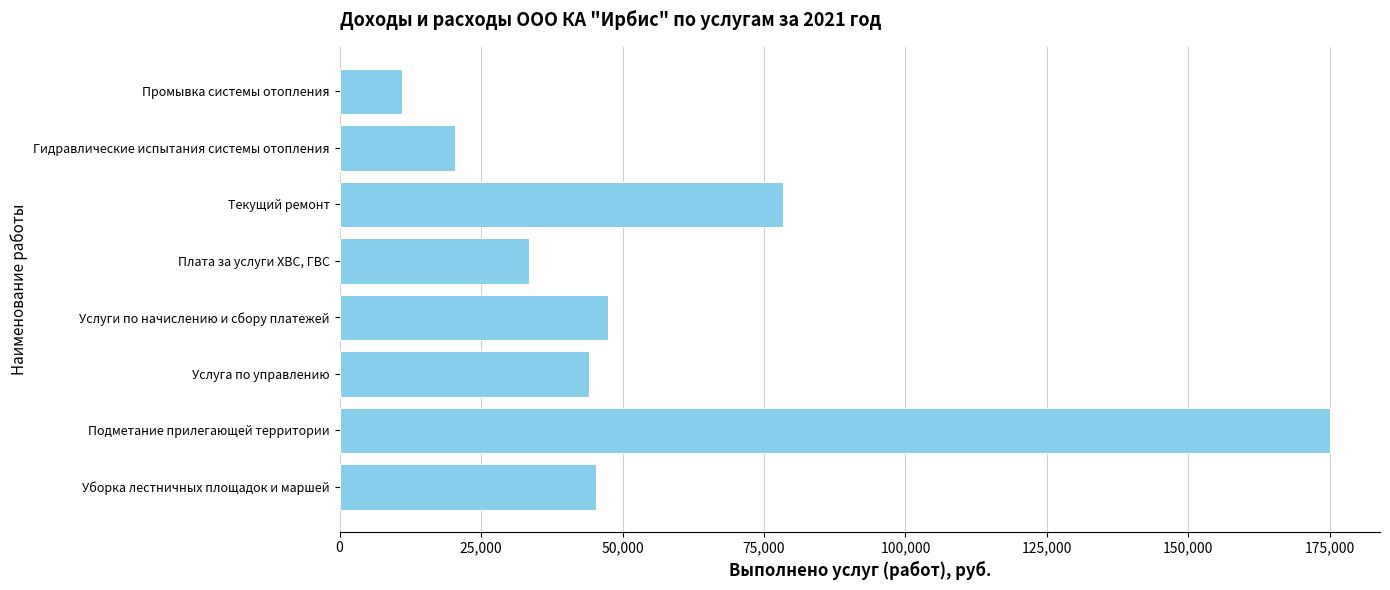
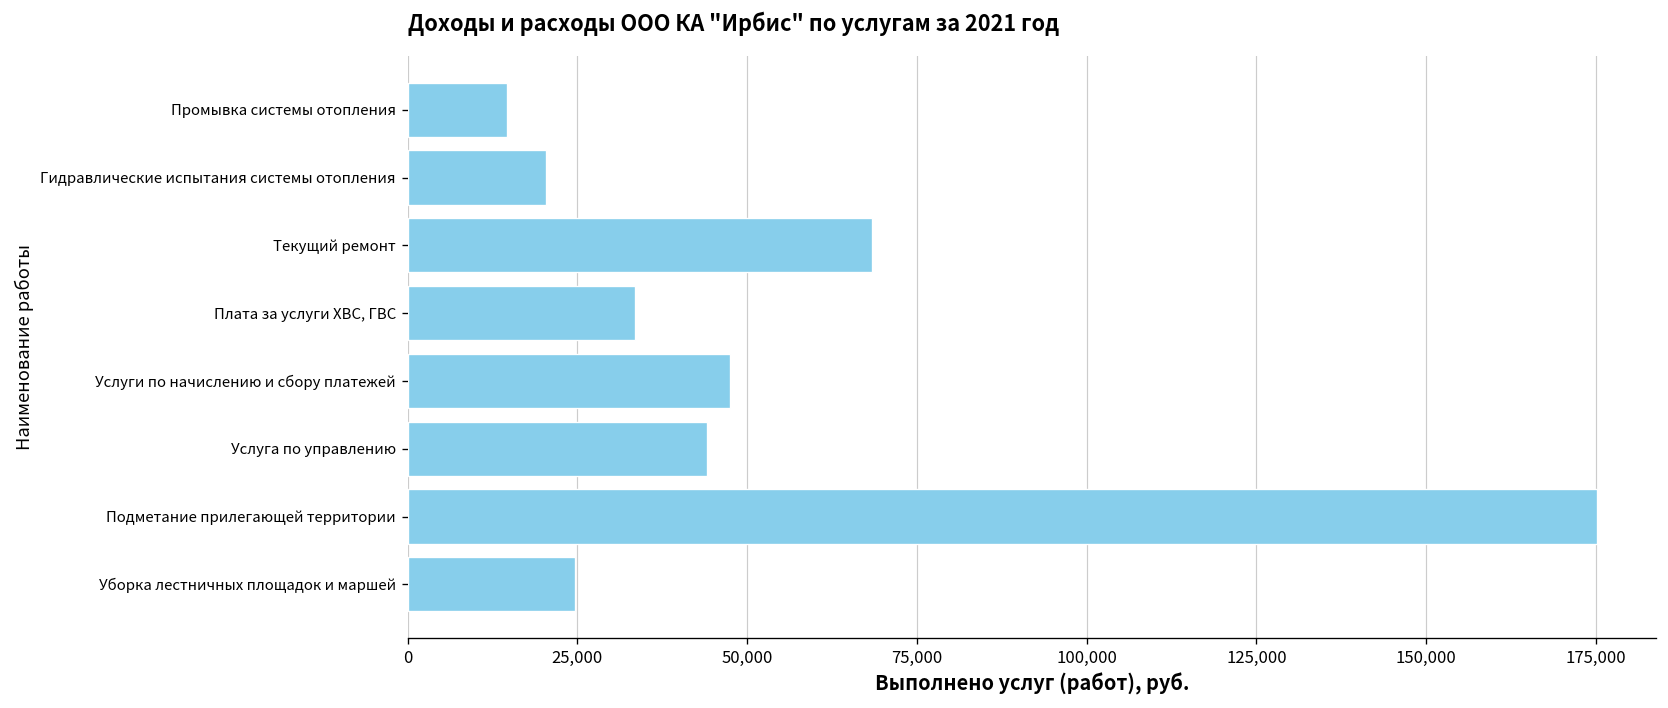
  {
-   "Промывка системы отопления": "11,000",
+   "Промывка системы отопления": "15,000",
    "Гидравлические испытания системы отопления": "20,000",
-   "Текущий ремонт": "78,000",
+   "Текущий ремонт": "68,000",
    "Плата за услуги ХВС, ГВС": "33,000",
    "Услуги по начислению и сбору платежей": "47,000",
    "Услуга по управлению": "44,000",
    "Подметание прилегающей территории": "175,000",
-   "Уборка лестничных площадок и маршей": "45,000"
+   "Уборка лестничных площадок и маршей": "25,000"
  }
